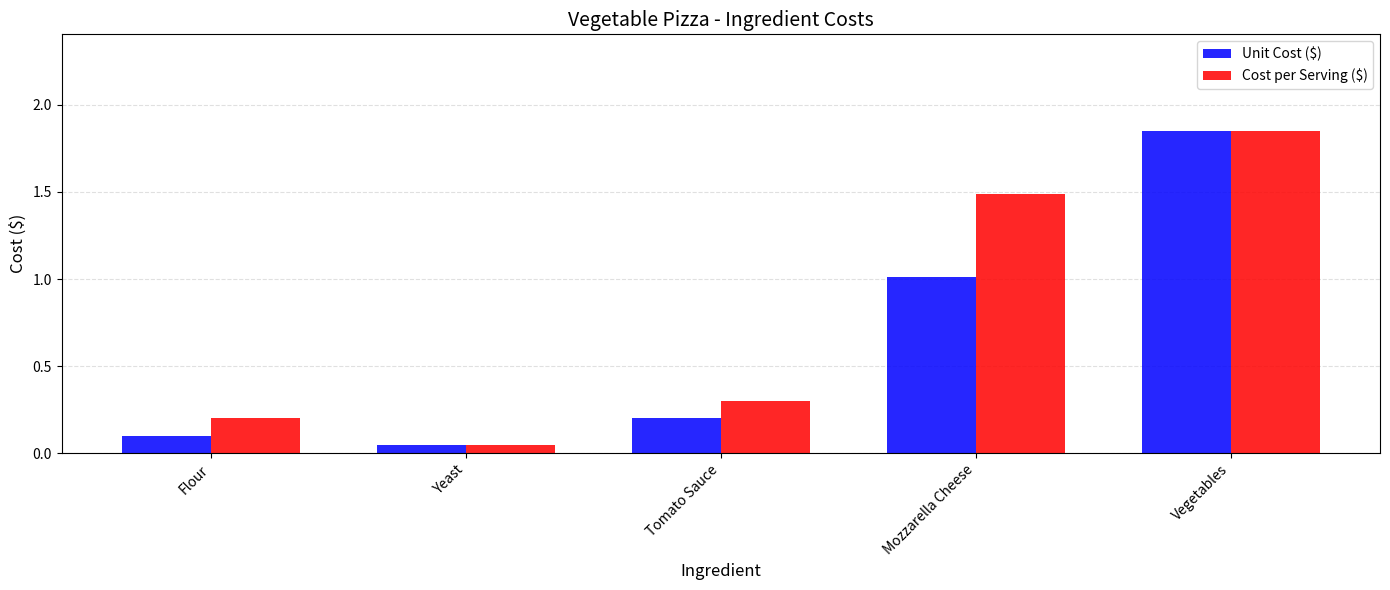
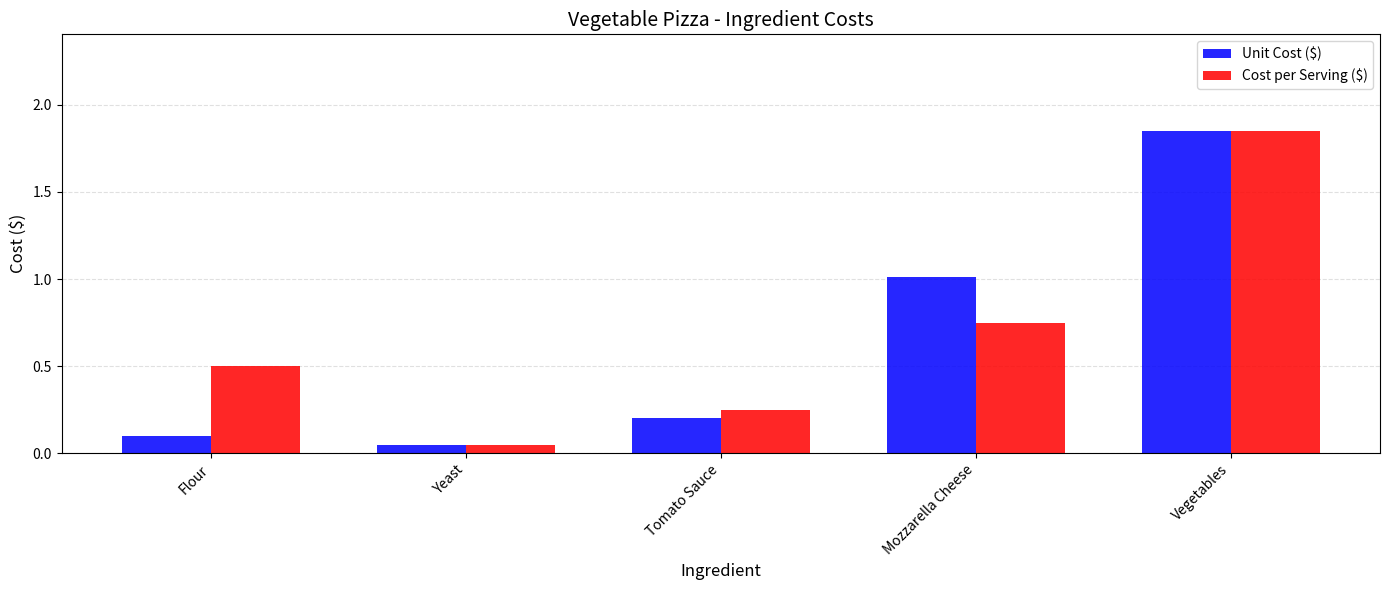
  {
    "Unit Cost ($)": {
      "Flour": 0.10,
      "Yeast": 0.05,
      "Tomato Sauce": 0.20,
      "Mozzarella Cheese": 1.01,
      "Vegetables": 1.85
    },
    "Cost per Serving ($)": {
-     "Flour": 0.2,
+     "Flour": 0.5,
      "Yeast": 0.05,
-     "Tomato Sauce": 0.30,
-     "Mozzarella Cheese": 1.49,
+     "Tomato Sauce": 0.25,
+     "Mozzarella Cheese": 0.75,
      "Vegetables": 1.85
    }
  }
